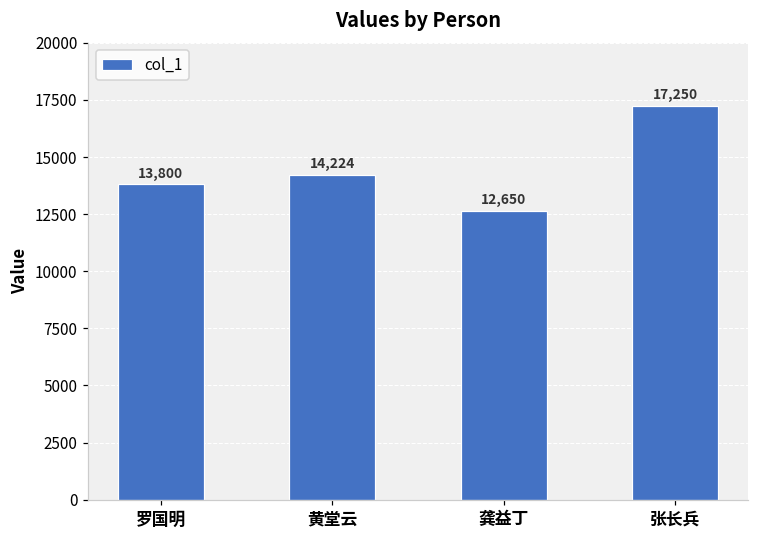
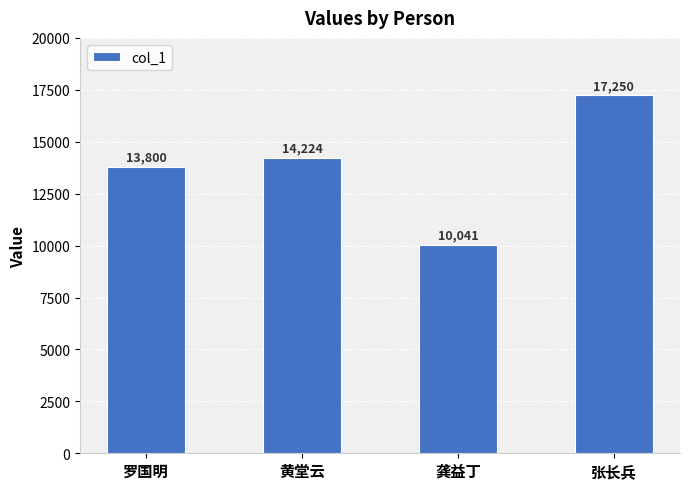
  {
    "罗国明": "13,800",
    "黄堂云": "14,224",
-   "龚益丁": "12,650",
+   "龚益丁": "10,041",
    "张长兵": "17,250"
  }
